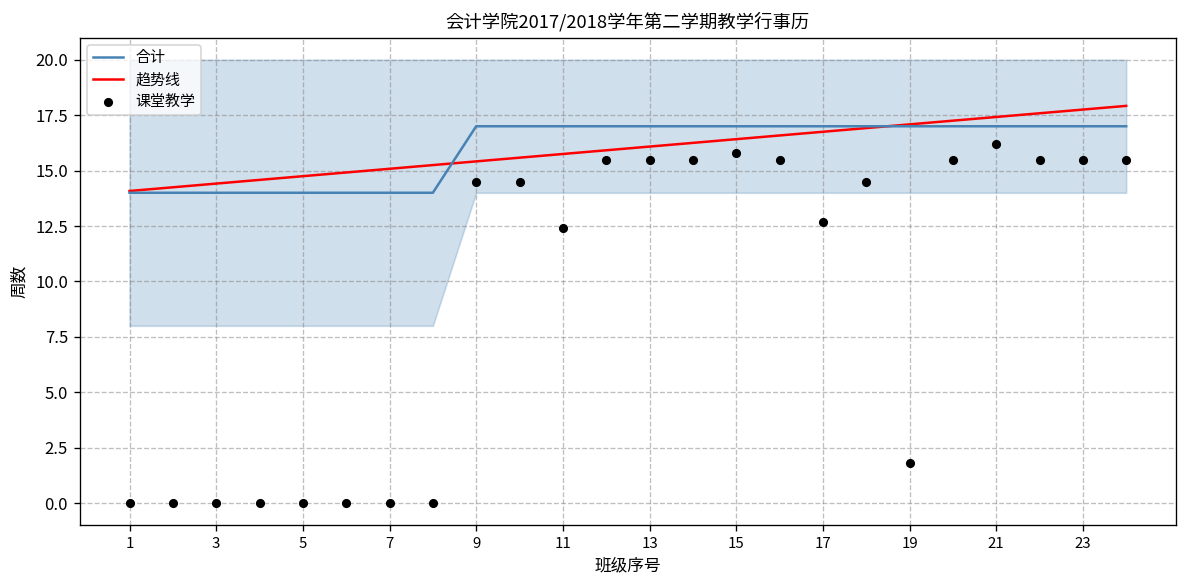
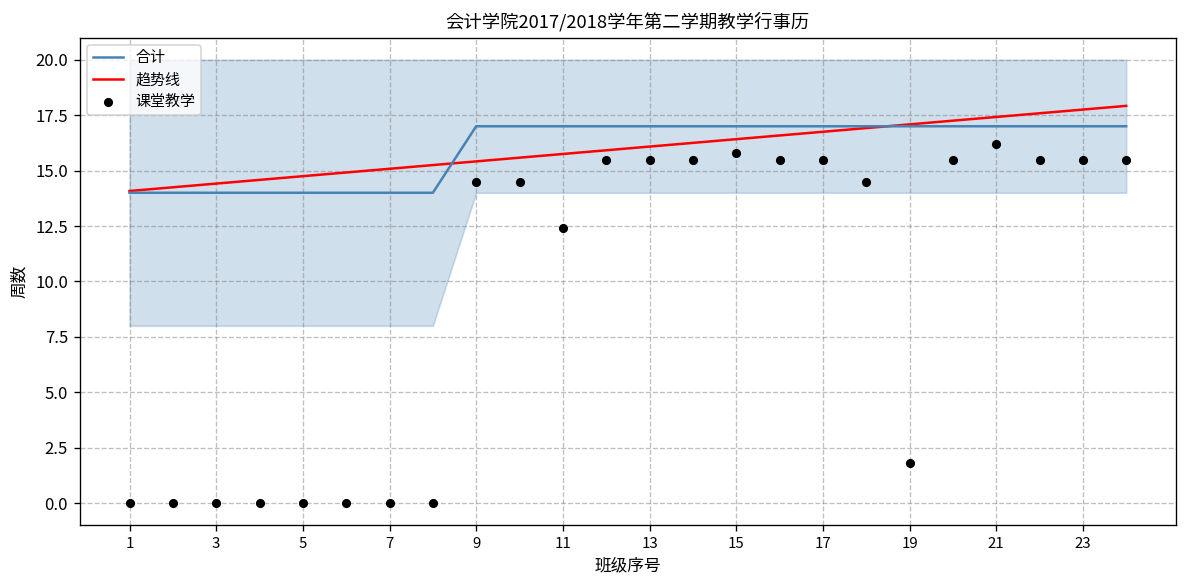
  {
    "趋势线": {
      "3": 14.4,
      "5": 14.7,
      "7": 15.1,
      "9": 15.4,
      "11": 15.7,
      "13": 16.1,
      "15": 16.4,
      "17": 16.8,
      "21": 17.4,
      "23": 17.8
    },
    "课堂教学": {
-     "17": 12.7
+     "17": 15.5
    }
  }
